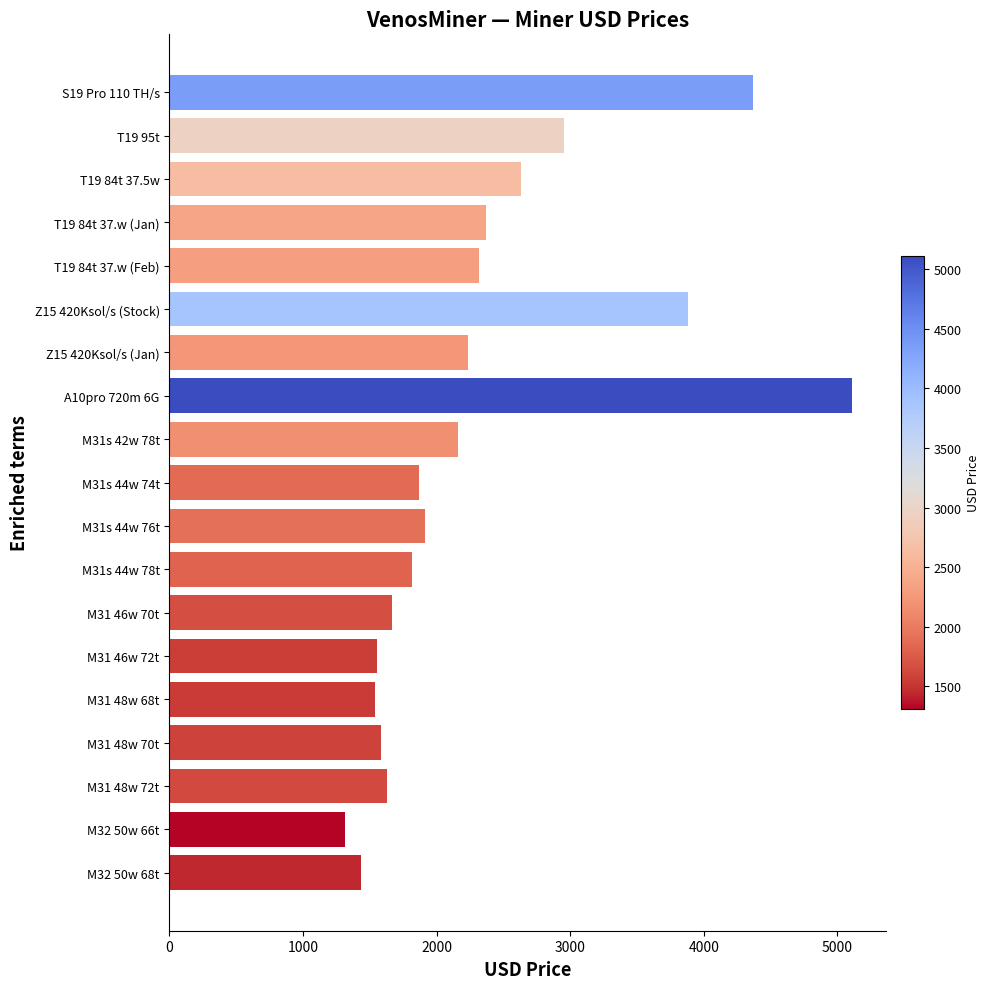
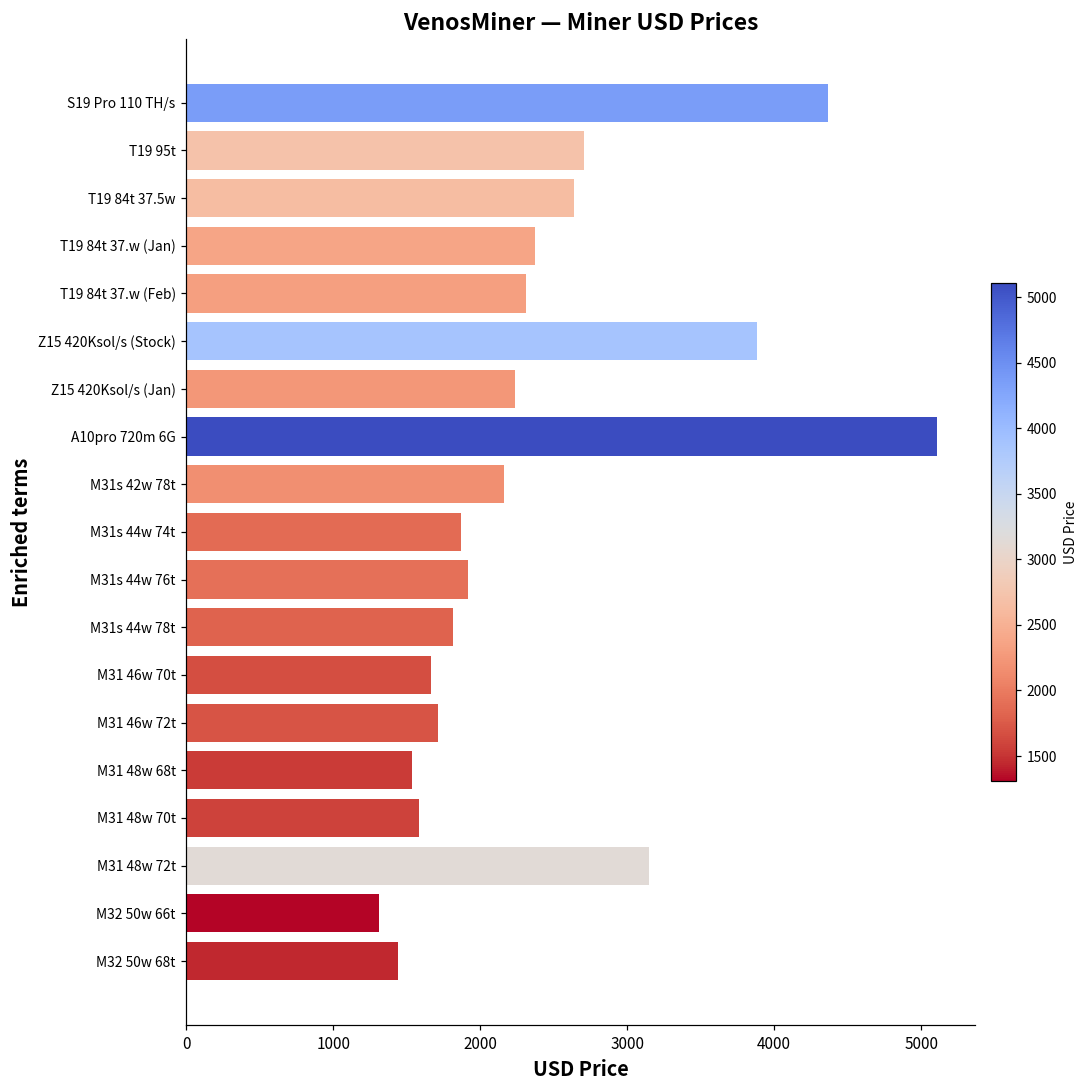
  {
    "S19 Pro 110 TH/s": 4360,
-   "T19 95t": 2950,
+   "T19 95t": 2710,
    "T19 84t 37.5w": 2640,
    "T19 84t 37.w (Jan)": 2370,
    "T19 84t 37.w (Feb)": 2310,
    "Z15 420Ksol/s (Stock)": 3880,
    "Z15 420Ksol/s (Jan)": 2240,
    "A10pro 720m 6G": 5110,
    "M31s 42w 78t": 2160,
    "M31s 44w 74t": 1870,
    "M31s 44w 76t": 1920,
    "M31s 44w 78t": 1810,
    "M31 46w 70t": 1660,
-   "M31 46w 72t": 1560,
+   "M31 46w 72t": 1710,
    "M31 48w 68t": 1540,
    "M31 48w 70t": 1580,
-   "M31 48w 72t": 1630,
+   "M31 48w 72t": 3150,
    "M32 50w 66t": 1310,
    "M32 50w 68t": 1440
  }
